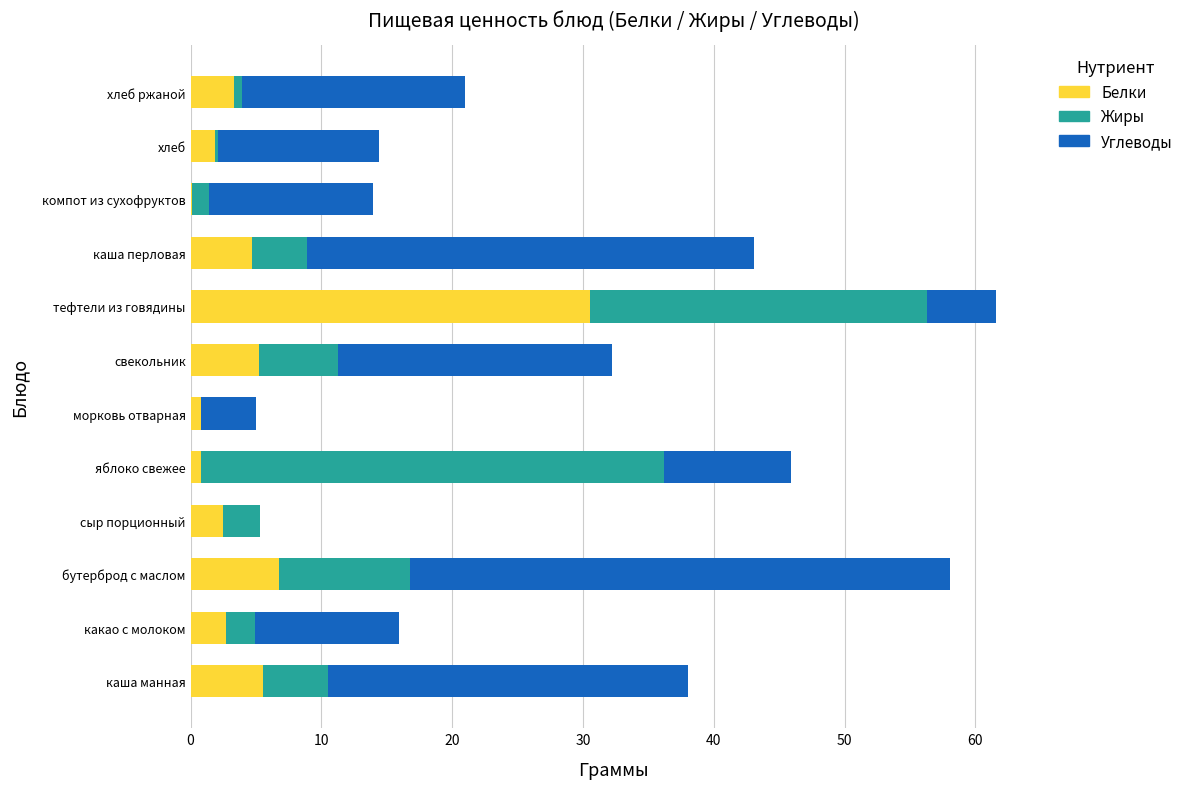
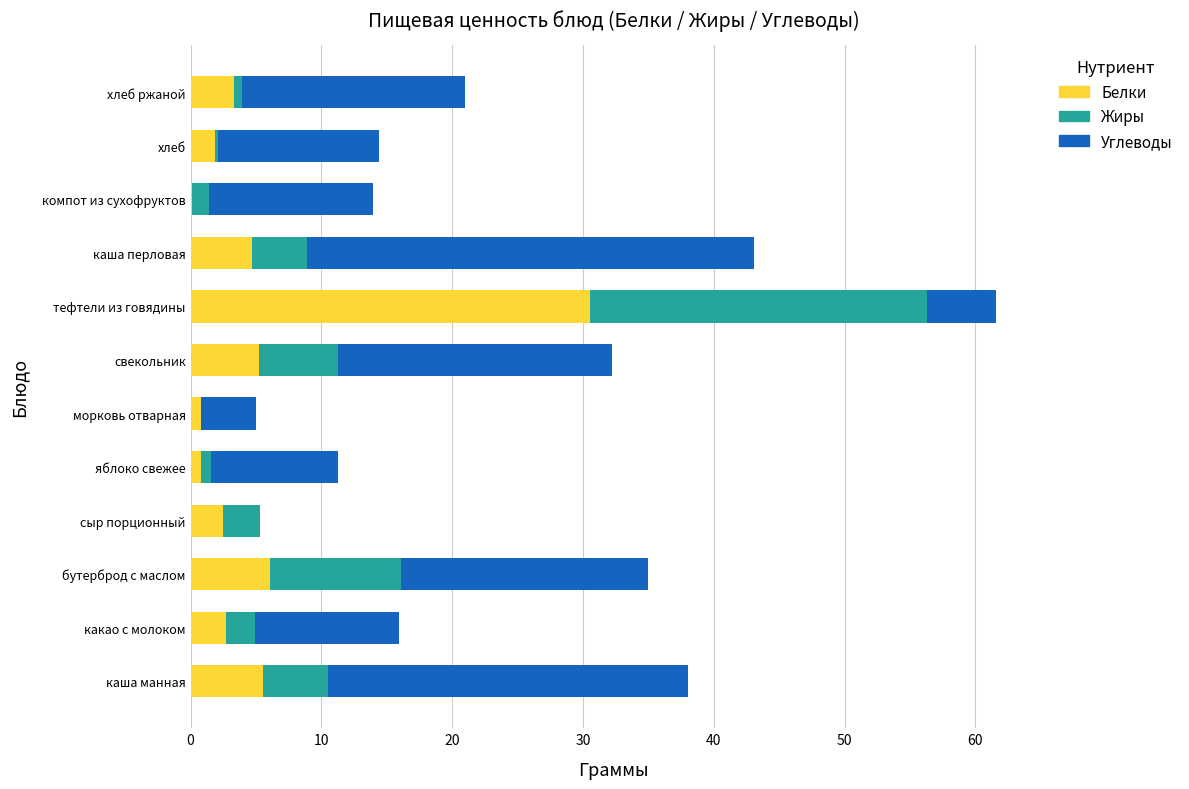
  {
    "Белки": {
      "хлеб ржаной": 3.3,
      "хлеб": 1.9,
      "каша перловая": 4.7,
      "тефтели из говядины": 30.6,
      "свекольник": 5.2,
      "морковь отварная": 0.8,
      "яблоко свежее": 0.8,
      "сыр порционный": 2.5,
-     "бутерброд с маслом": 6.8,
+     "бутерброд с маслом": 6.1,
      "какао с молоком": 2.7,
      "каша манная": 5.5
    },
    "Жиры": {
      "хлеб ржаной": 0.6,
      "хлеб": 0.2,
      "компот из сухофруктов": 1.4,
      "каша перловая": 4.2,
      "тефтели из говядины": 25.7,
      "свекольник": 6.1,
-     "яблоко свежее": 35.4,
+     "яблоко свежее": 0.8,
      "сыр порционный": 2.9,
      "бутерброд с маслом": 10.0,
      "какао с молоком": 2.2,
      "каша манная": 5.0
    },
    "Углеводы": {
      "хлеб ржаной": 17.1,
      "хлеб": 12.3,
      "компот из сухофруктов": 12.5,
      "каша перловая": 34.2,
      "тефтели из говядины": 5.3,
      "свекольник": 21.0,
      "морковь отварная": 4.1,
      "яблоко свежее": 9.7,
      "сыр порционный": 0.0,
-     "бутерброд с маслом": 41.3,
+     "бутерброд с маслом": 18.9,
      "какао с молоком": 11.0,
      "каша манная": 27.5
    }
  }
